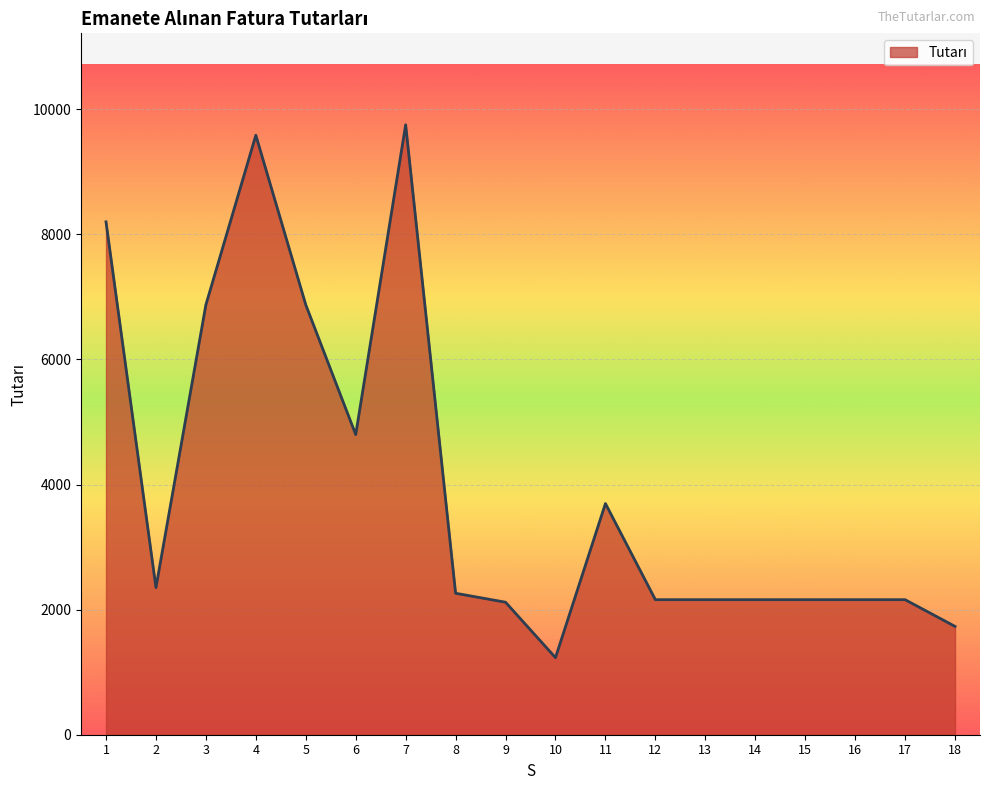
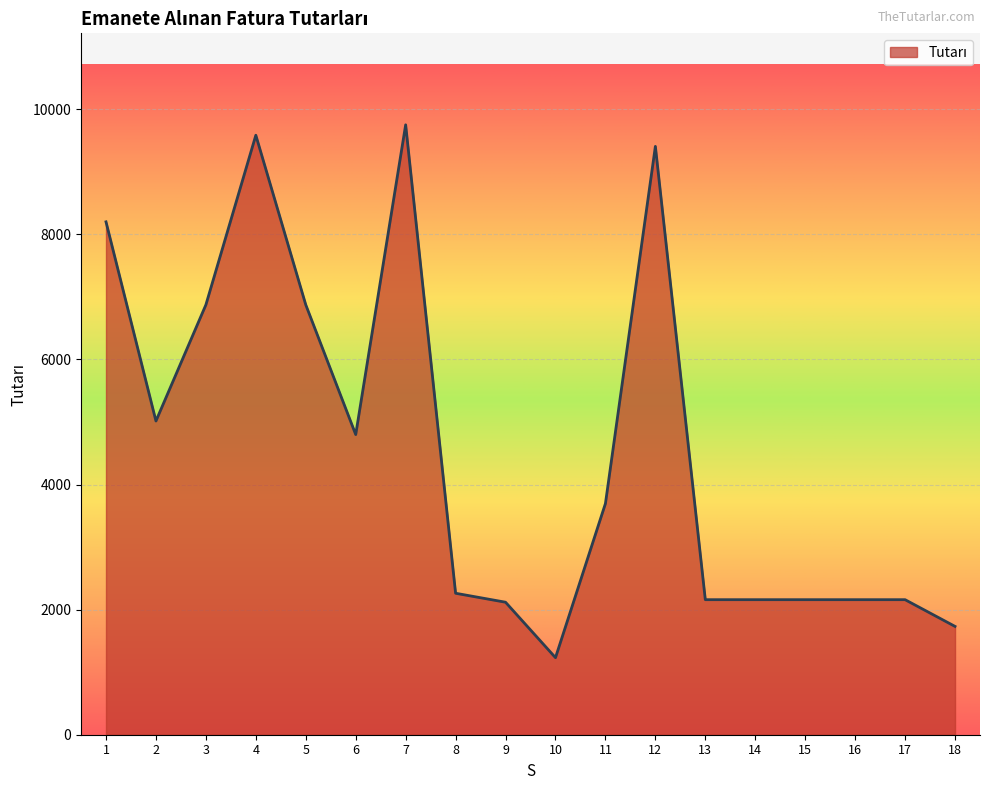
  {
    "1": 8200,
-   "2": 2400,
+   "2": 5000,
    "3": 6900,
    "4": 9600,
    "5": 6900,
    "6": 4800,
    "7": 9800,
    "8": 2300,
    "9": 2100,
    "10": 1200,
    "11": 3700,
-   "12": 2200,
+   "12": 9400,
    "13": 2200,
    "14": 2200,
    "15": 2200,
    "16": 2200,
    "17": 2200,
    "18": 1700
  }
